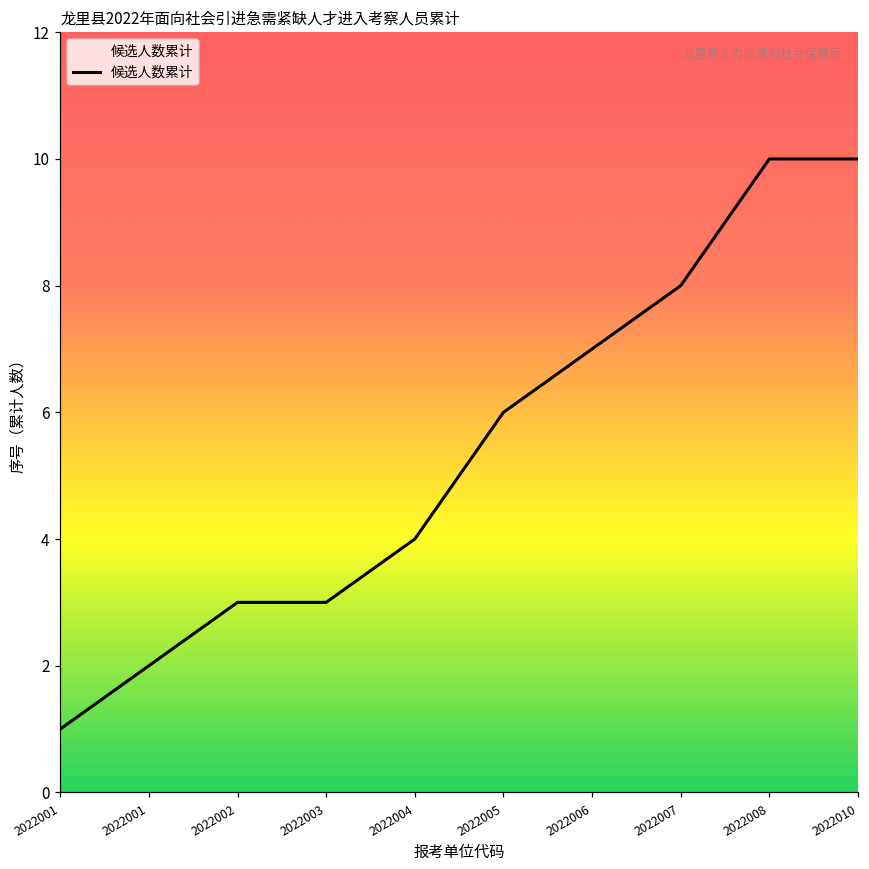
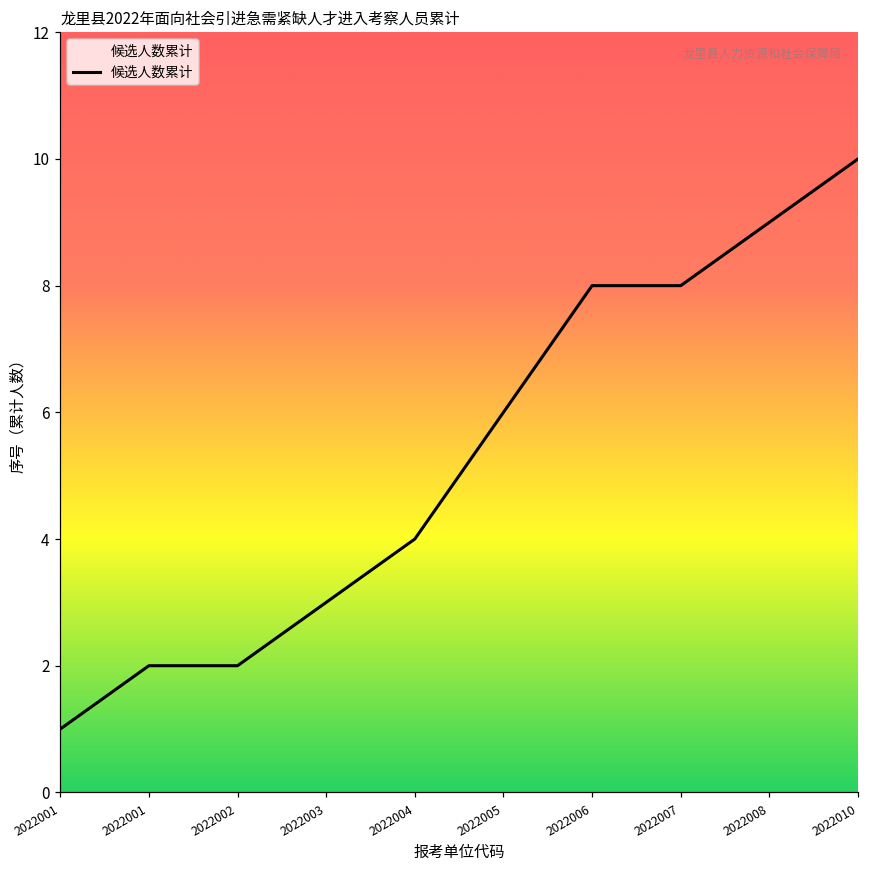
  {
-   "2022002": 3,
+   "2022002": 2,
    "2022003": 3,
    "2022004": 4,
    "2022005": 6,
-   "2022006": 7,
+   "2022006": 8,
    "2022007": 8,
-   "2022008": 10,
+   "2022008": 9,
    "2022010": 10
  }
